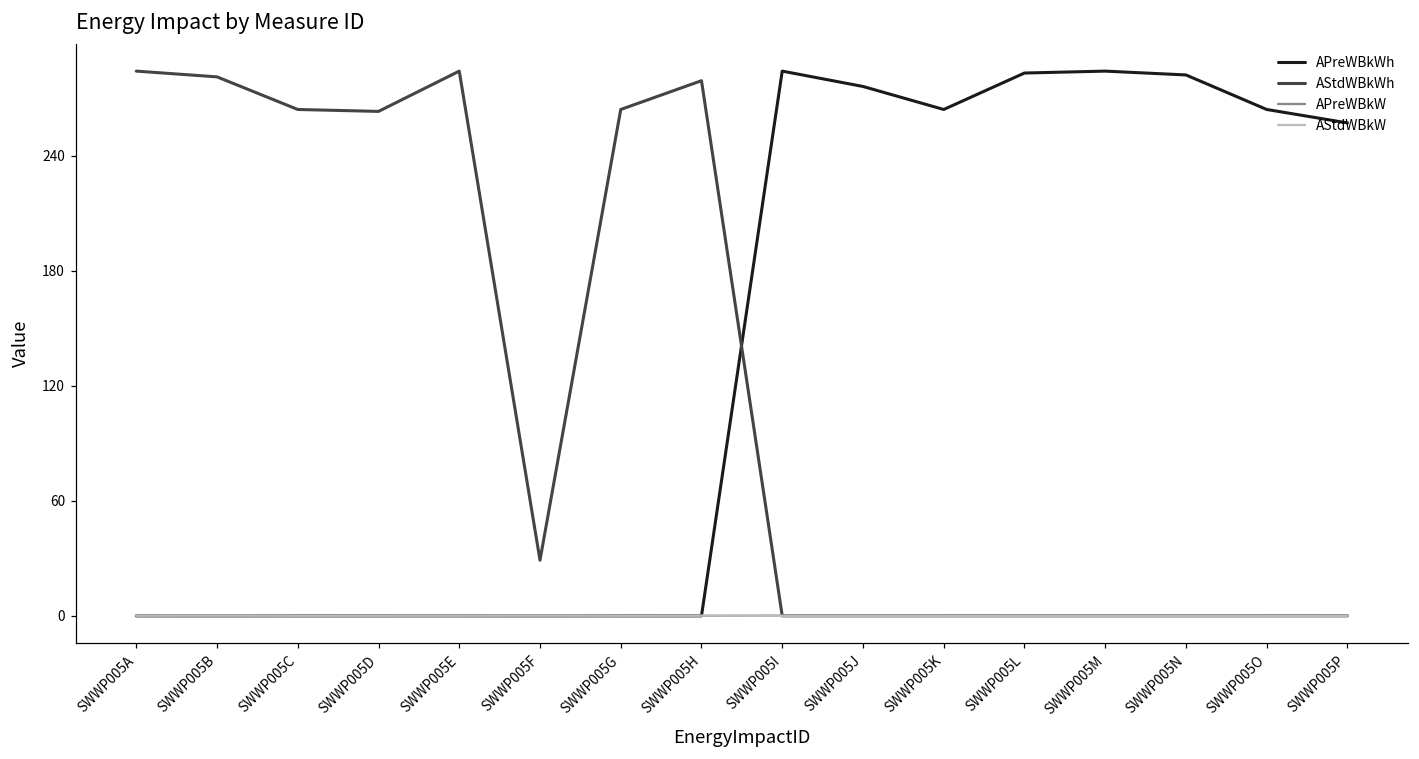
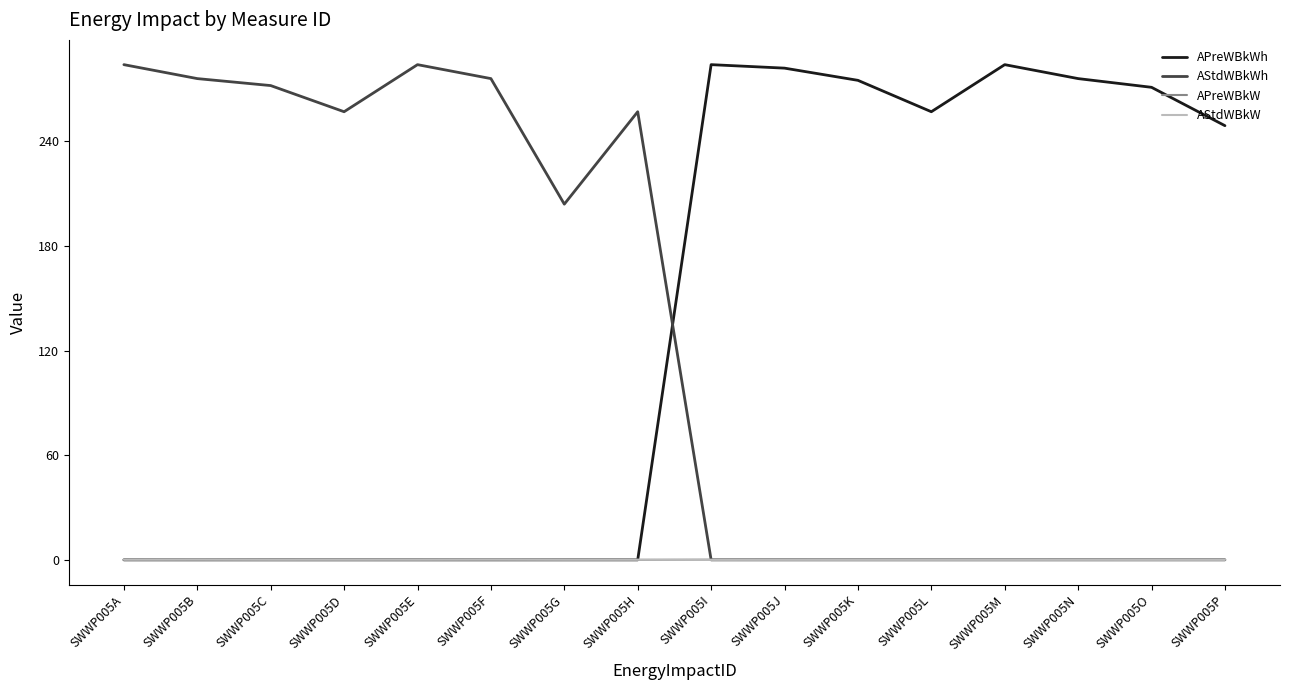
  {
    "APreWBkWh": {
      "SWWP005I": 284,
-     "SWWP005J": 276,
-     "SWWP005K": 264,
-     "SWWP005L": 283,
+     "SWWP005J": 282,
+     "SWWP005K": 275,
+     "SWWP005L": 257,
      "SWWP005M": 284,
-     "SWWP005N": 282,
-     "SWWP005O": 264,
-     "SWWP005P": 257
+     "SWWP005N": 276,
+     "SWWP005O": 271,
+     "SWWP005P": 249
    },
    "AStdWBkWh": {
      "SWWP005A": 284,
-     "SWWP005B": 281,
-     "SWWP005C": 264,
-     "SWWP005D": 263,
+     "SWWP005B": 276,
+     "SWWP005C": 272,
+     "SWWP005D": 257,
      "SWWP005E": 284,
-     "SWWP005F": 29,
-     "SWWP005G": 264,
-     "SWWP005H": 279
+     "SWWP005F": 276,
+     "SWWP005G": 204,
+     "SWWP005H": 257
    }
  }
